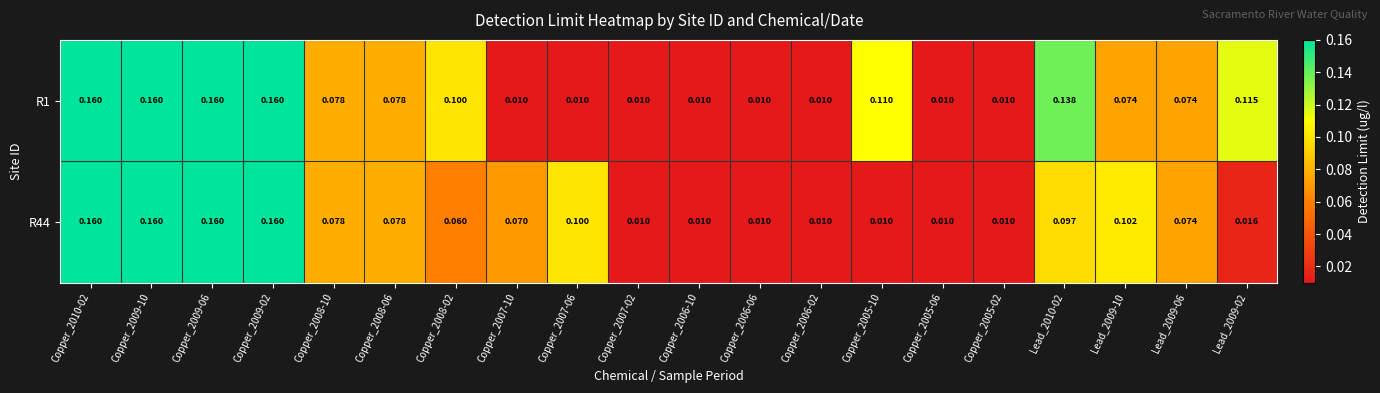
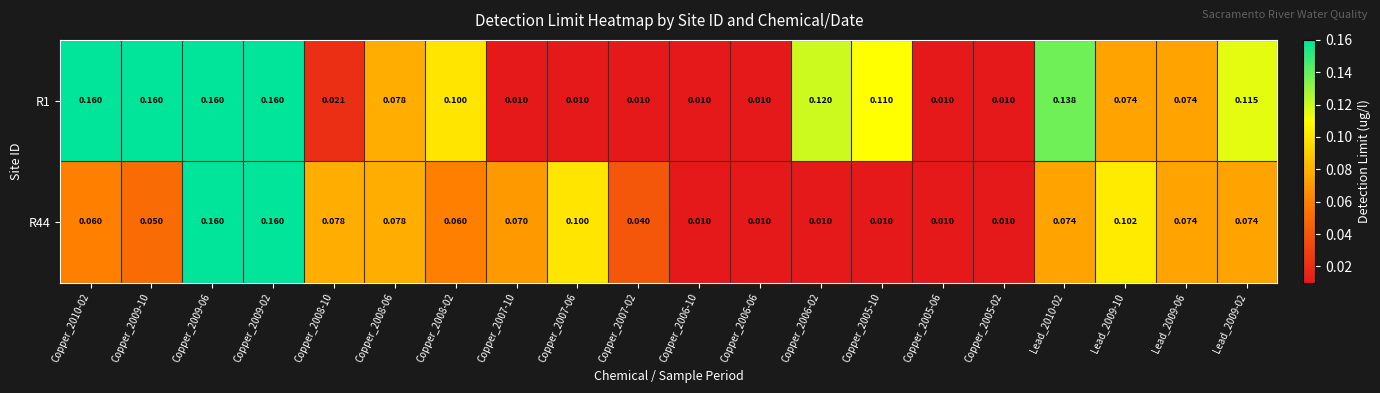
  {
    "R1": {
      "Copper_2010-02": 0.160,
      "Copper_2009-10": 0.160,
      "Copper_2009-06": 0.160,
      "Copper_2009-02": 0.160,
-     "Copper_2008-10": 0.078,
+     "Copper_2008-10": 0.021,
      "Copper_2008-06": 0.078,
      "Copper_2008-02": 0.100,
      "Copper_2007-10": 0.010,
      "Copper_2007-06": 0.010,
      "Copper_2007-02": 0.010,
      "Copper_2006-10": 0.010,
      "Copper_2006-06": 0.010,
-     "Copper_2006-02": 0.010,
+     "Copper_2006-02": 0.120,
      "Copper_2005-10": 0.110,
      "Copper_2005-06": 0.010,
      "Copper_2005-02": 0.010,
      "Lead_2010-02": 0.138,
      "Lead_2009-10": 0.074,
      "Lead_2009-06": 0.074,
      "Lead_2009-02": 0.115
    },
    "R44": {
-     "Copper_2010-02": 0.160,
-     "Copper_2009-10": 0.160,
+     "Copper_2010-02": 0.060,
+     "Copper_2009-10": 0.050,
      "Copper_2009-06": 0.160,
      "Copper_2009-02": 0.160,
      "Copper_2008-10": 0.078,
      "Copper_2008-06": 0.078,
      "Copper_2008-02": 0.060,
      "Copper_2007-10": 0.070,
      "Copper_2007-06": 0.100,
-     "Copper_2007-02": 0.010,
+     "Copper_2007-02": 0.040,
      "Copper_2006-10": 0.010,
      "Copper_2006-06": 0.010,
      "Copper_2006-02": 0.010,
      "Copper_2005-10": 0.010,
      "Copper_2005-06": 0.010,
      "Copper_2005-02": 0.010,
-     "Lead_2010-02": 0.097,
+     "Lead_2010-02": 0.074,
      "Lead_2009-10": 0.102,
      "Lead_2009-06": 0.074,
-     "Lead_2009-02": 0.016
+     "Lead_2009-02": 0.074
    }
  }
